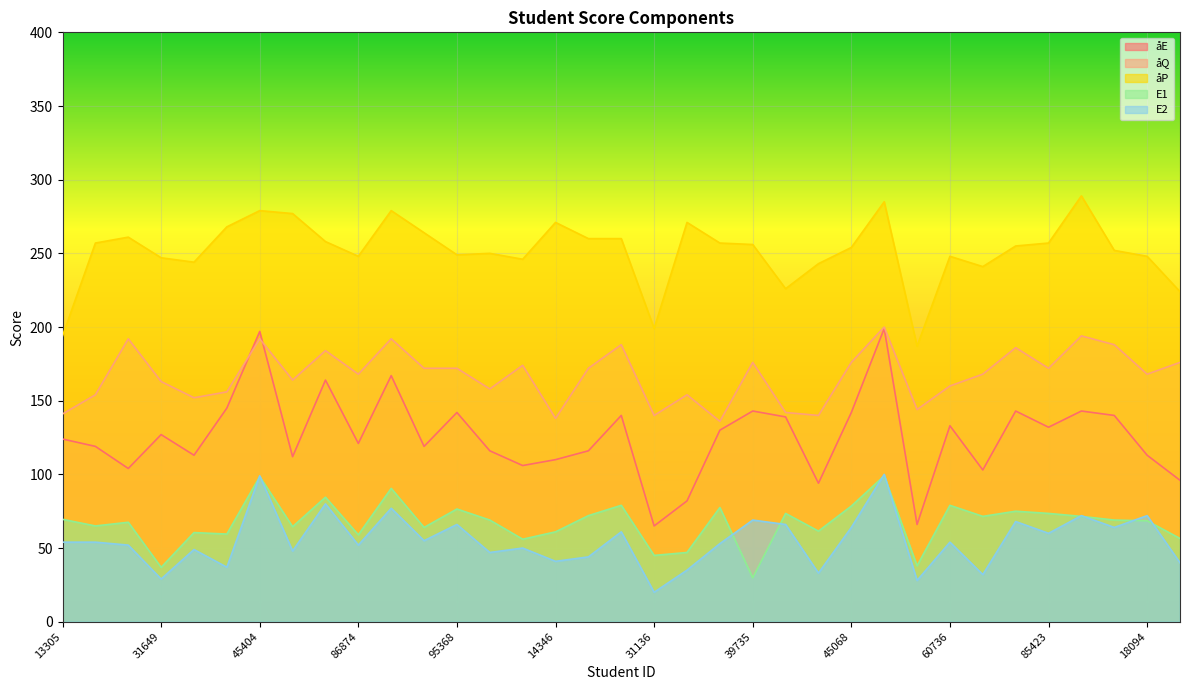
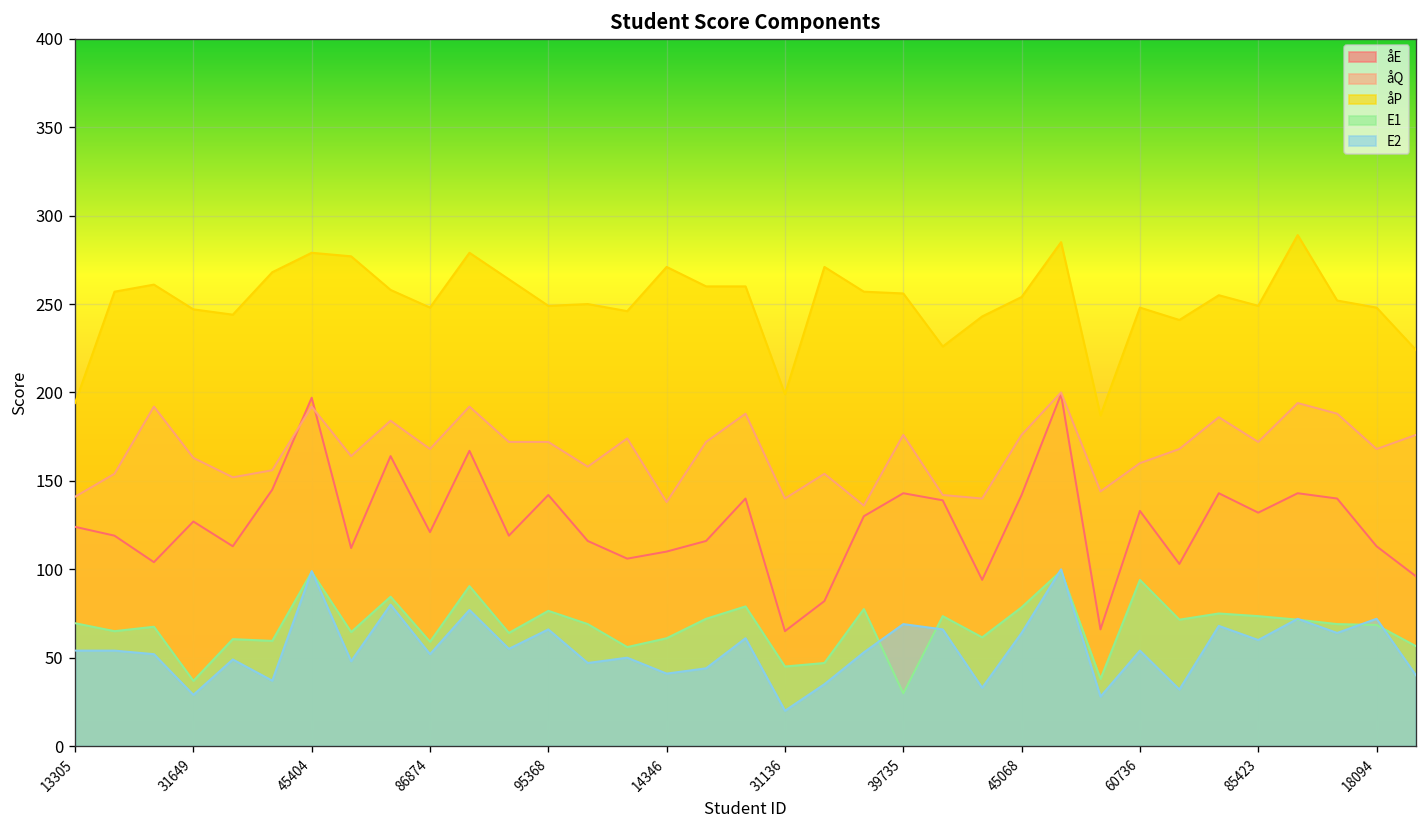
  {
    "åP": {
      "13305": 194,
      "31649": 247,
      "45404": 279,
      "86874": 248,
      "95368": 249,
      "14346": 271,
      "31136": 199,
      "39735": 256,
      "45068": 254,
      "60736": 248,
-     "85423": 257,
+     "85423": 249,
      "18094": 248
    },
    "E1": {
      "13305": 70,
      "31649": 37,
      "86874": 59,
      "95368": 77,
      "14346": 61,
      "31136": 45,
      "39735": 30,
      "45068": 79,
-     "60736": 79,
+     "60736": 94,
      "85423": 74,
      "18094": 69
    },
    "E2": {
      "13305": 54,
      "31649": 29,
      "86874": 52,
      "95368": 66,
      "14346": 41,
      "31136": 20,
      "39735": 69,
      "45068": 64,
      "60736": 54,
      "85423": 60,
      "18094": 72
    }
  }
